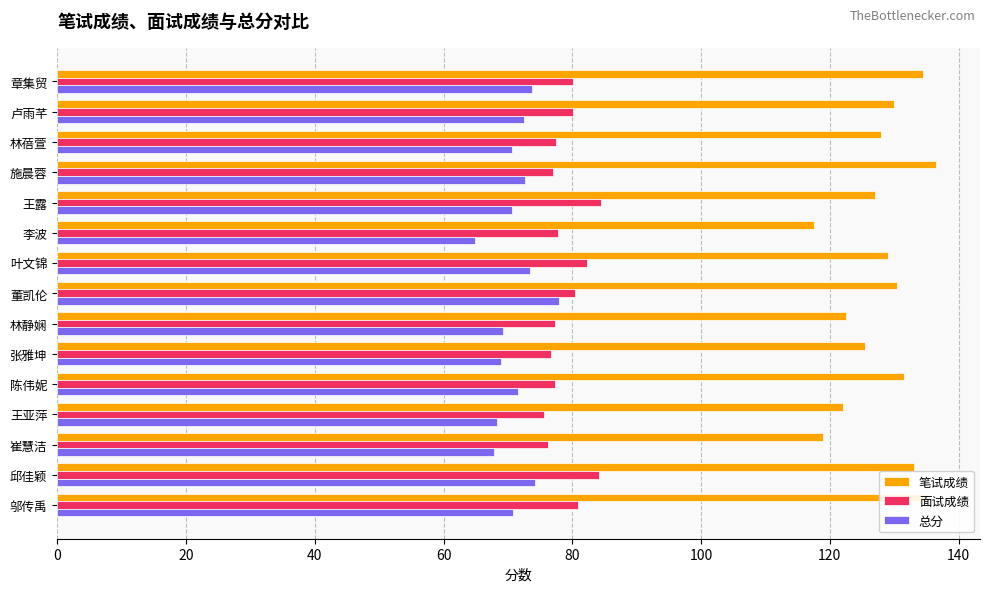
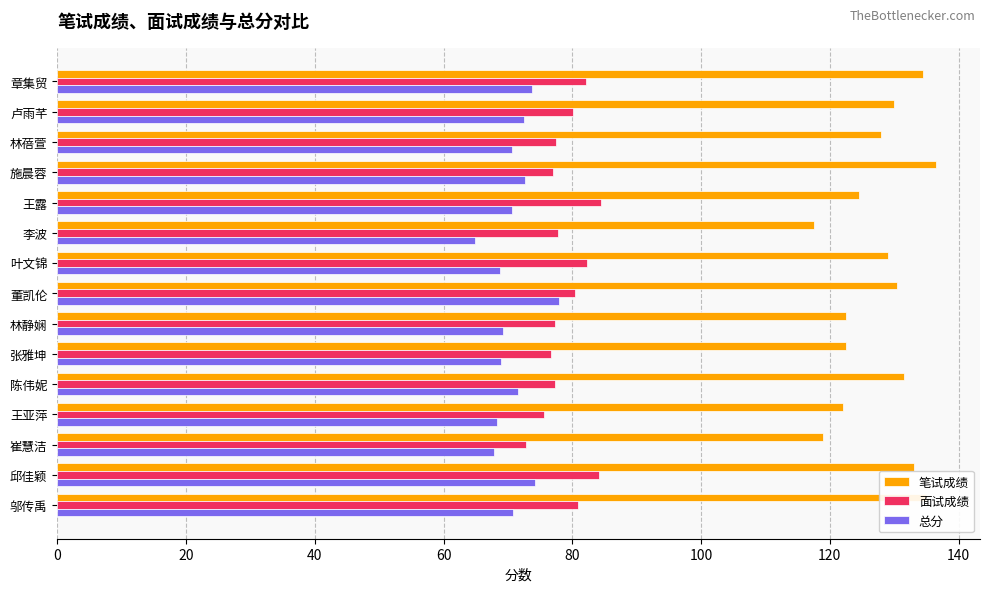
  {
    "笔试成绩": {
      "章集贸": 135,
      "卢雨芊": 130,
      "林蓓萱": 128,
      "施晨蓉": 137,
-     "王露": 127,
+     "王露": 125,
      "李波": 118,
      "叶文锦": 129,
      "董凯伦": 131,
      "林静娴": 123,
-     "张雅坤": 126,
+     "张雅坤": 123,
      "陈伟妮": 132,
      "王亚萍": 122,
      "崔慧洁": 119,
      "邱佳颖": 133
    },
    "面试成绩": {
-     "章集贸": 80,
+     "章集贸": 82,
      "卢雨芊": 80,
      "林蓓萱": 77,
      "施晨蓉": 77,
      "王露": 85,
      "李波": 78,
      "叶文锦": 82,
      "董凯伦": 80,
      "林静娴": 77,
      "张雅坤": 77,
      "陈伟妮": 77,
      "王亚萍": 76,
-     "崔慧洁": 76,
+     "崔慧洁": 73,
      "邱佳颖": 84,
      "邬传禹": 81
    },
    "总分": {
      "章集贸": 74,
      "卢雨芊": 73,
      "林蓓萱": 71,
      "施晨蓉": 73,
      "王露": 71,
      "李波": 65,
-     "叶文锦": 73,
+     "叶文锦": 69,
      "董凯伦": 78,
      "林静娴": 69,
      "张雅坤": 69,
      "陈伟妮": 72,
      "王亚萍": 68,
      "崔慧洁": 68,
      "邱佳颖": 74,
      "邬传禹": 71
    }
  }
